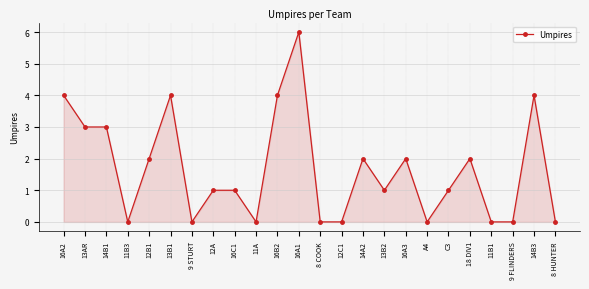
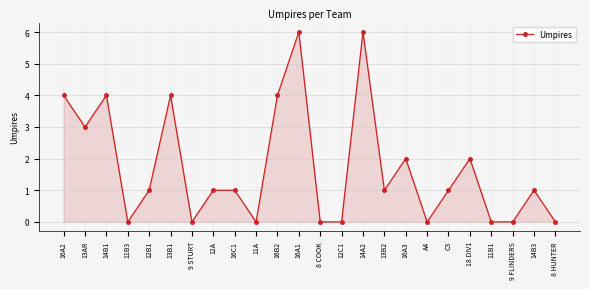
  {
    "16A2": 4,
    "13AR": 3,
-   "14B1": 3,
+   "14B1": 4,
    "11B3": 0,
-   "12B1": 2,
+   "12B1": 1,
    "13B1": 4,
    "9 STURT": 0,
    "12A": 1,
    "16C1": 1,
    "11A": 0,
    "16B2": 4,
    "16A1": 6,
    "8 COOK": 0,
    "12C1": 0,
-   "14A2": 2,
+   "14A2": 6,
    "13B2": 1,
    "16A3": 2,
    "A4": 0,
    "C3": 1,
    "18 DIV1": 2,
    "11B1": 0,
    "9 FLINDERS": 0,
-   "14B3": 4,
+   "14B3": 1,
    "8 HUNTER": 0
  }
